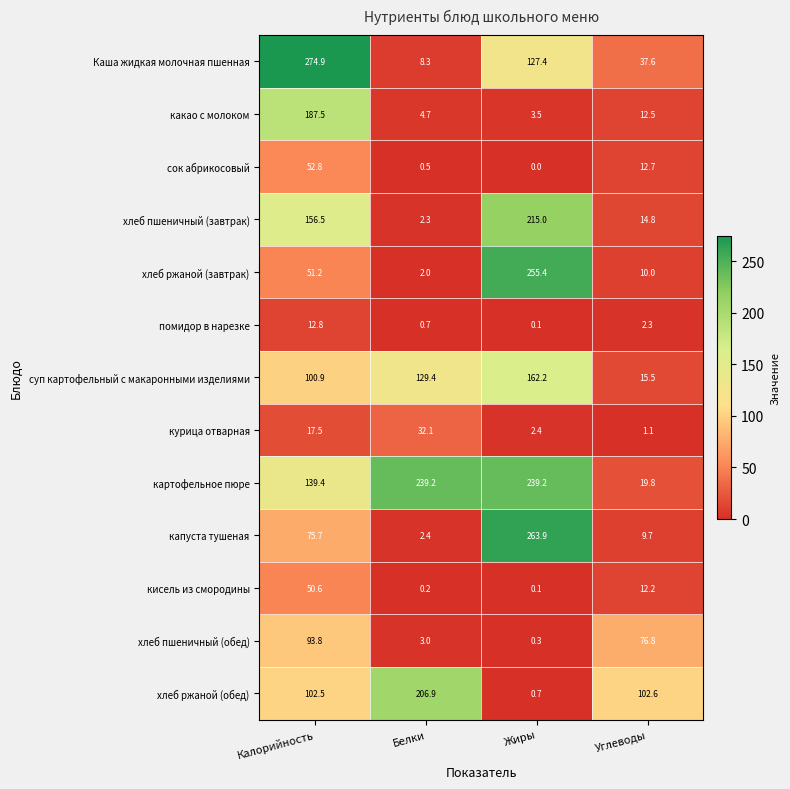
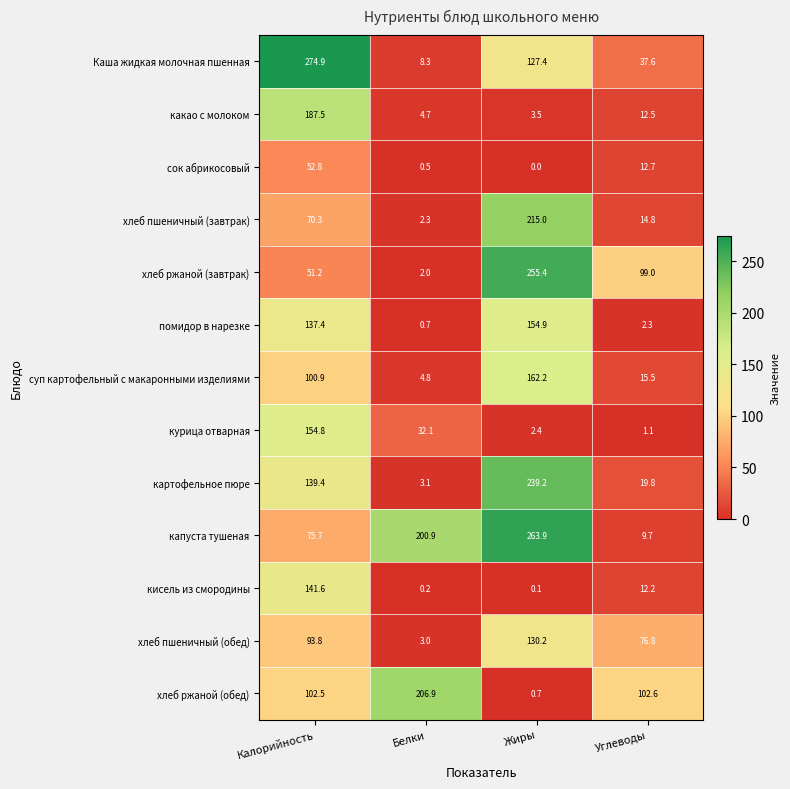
  {
    "Каша жидкая молочная пшенная": {
      "Калорийность": 274.9,
      "Белки": 8.3,
      "Жиры": 127.4,
      "Углеводы": 37.6
    },
    "какао с молоком": {
      "Калорийность": 187.5,
      "Белки": 4.7,
      "Жиры": 3.5,
      "Углеводы": 12.5
    },
    "сок абрикосовый": {
      "Калорийность": 52.8,
      "Белки": 0.5,
      "Жиры": 0.0,
      "Углеводы": 12.7
    },
    "хлеб пшеничный (завтрак)": {
-     "Калорийность": 156.5,
+     "Калорийность": 70.3,
      "Белки": 2.3,
      "Жиры": 215.0,
      "Углеводы": 14.8
    },
    "хлеб ржаной (завтрак)": {
      "Калорийность": 51.2,
      "Белки": 2.0,
      "Жиры": 255.4,
-     "Углеводы": 10.0
+     "Углеводы": 99.0
    },
    "помидор в нарезке": {
-     "Калорийность": 12.8,
+     "Калорийность": 137.4,
      "Белки": 0.7,
-     "Жиры": 0.1,
+     "Жиры": 154.9,
      "Углеводы": 2.3
    },
    "суп картофельный с макаронными изделиями": {
      "Калорийность": 100.9,
-     "Белки": 129.4,
+     "Белки": 4.8,
      "Жиры": 162.2,
      "Углеводы": 15.5
    },
    "курица отварная": {
-     "Калорийность": 17.5,
+     "Калорийность": 154.8,
      "Белки": 32.1,
      "Жиры": 2.4,
      "Углеводы": 1.1
    },
    "картофельное пюре": {
      "Калорийность": 139.4,
-     "Белки": 239.2,
+     "Белки": 3.1,
      "Жиры": 239.2,
      "Углеводы": 19.8
    },
    "капуста тушеная": {
      "Калорийность": 75.7,
-     "Белки": 2.4,
+     "Белки": 200.9,
      "Жиры": 263.9,
      "Углеводы": 9.7
    },
    "кисель из смородины": {
-     "Калорийность": 50.6,
+     "Калорийность": 141.6,
      "Белки": 0.2,
      "Жиры": 0.1,
      "Углеводы": 12.2
    },
    "хлеб пшеничный (обед)": {
      "Калорийность": 93.8,
      "Белки": 3.0,
-     "Жиры": 0.3,
+     "Жиры": 130.2,
      "Углеводы": 76.8
    },
    "хлеб ржаной (обед)": {
      "Калорийность": 102.5,
      "Белки": 206.9,
      "Жиры": 0.7,
      "Углеводы": 102.6
    }
  }
